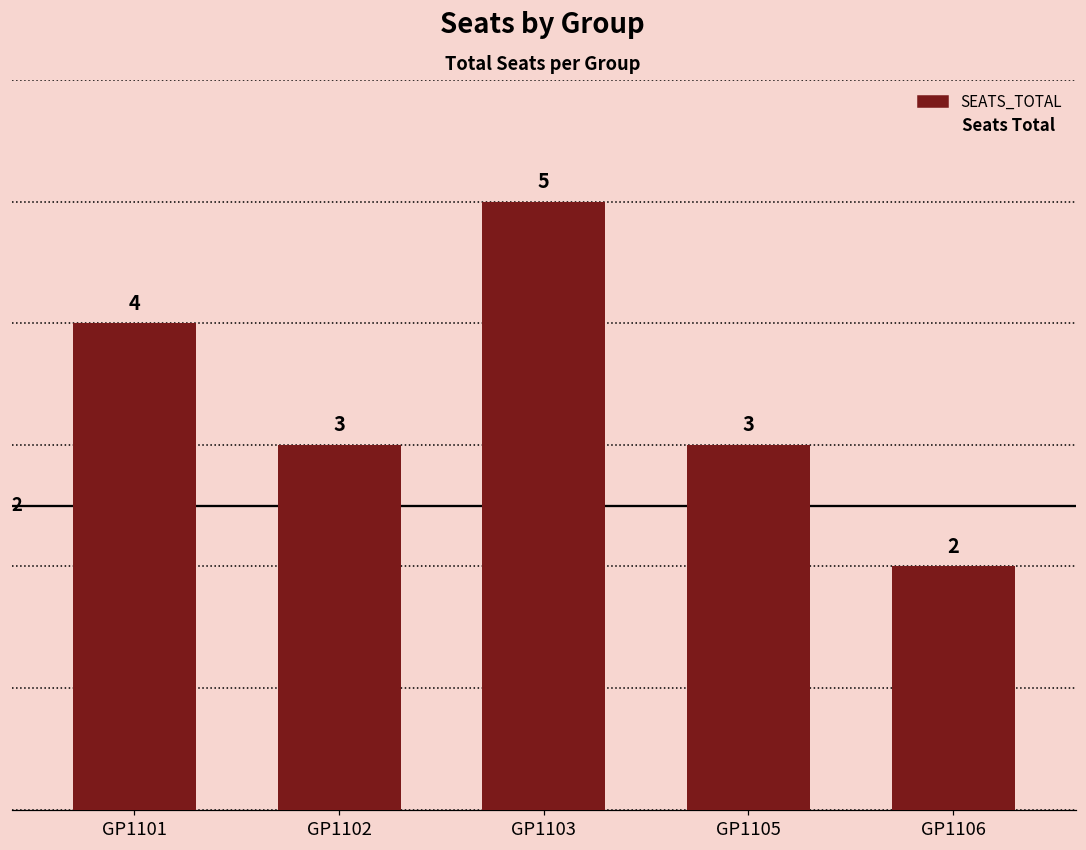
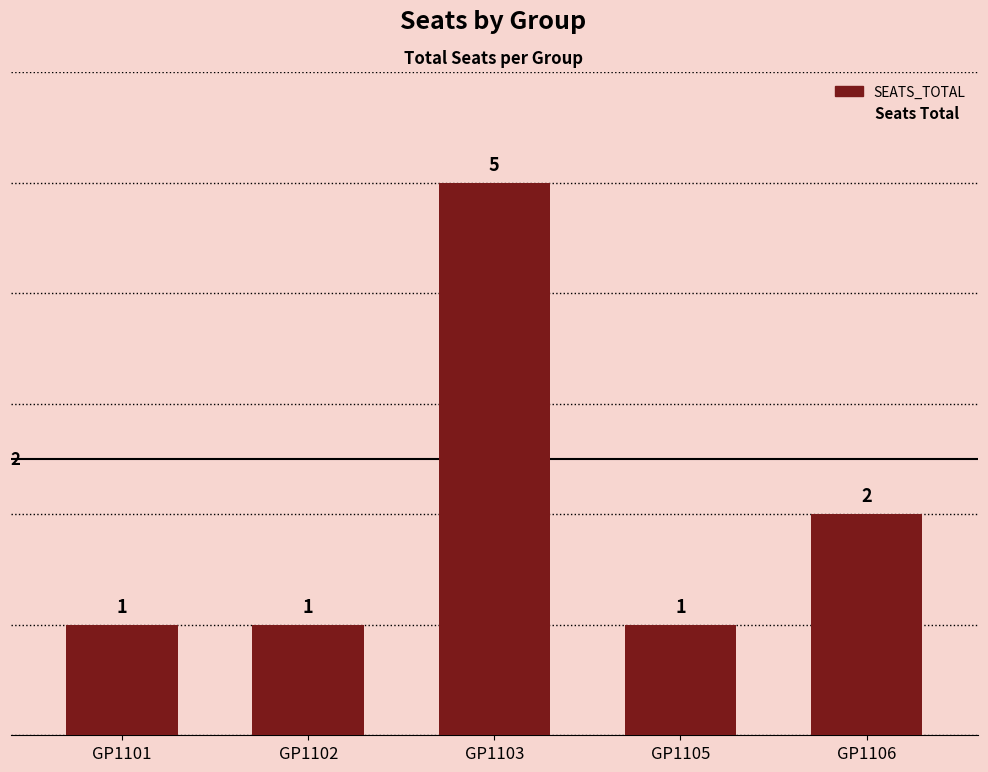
  {
-   "GP1101": 4,
-   "GP1102": 3,
+   "GP1101": 1,
+   "GP1102": 1,
    "GP1103": 5,
-   "GP1105": 3,
+   "GP1105": 1,
    "GP1106": 2
  }
